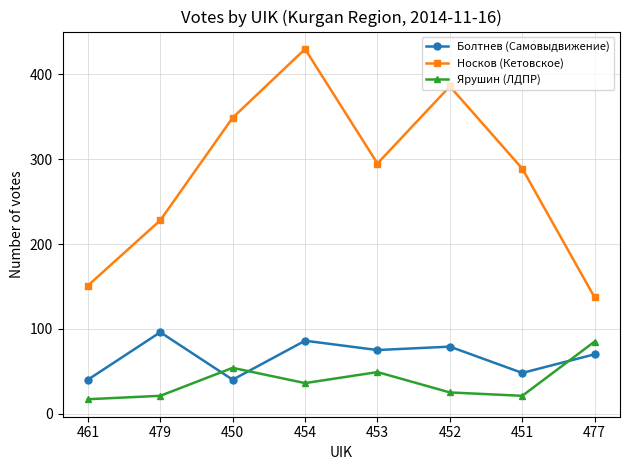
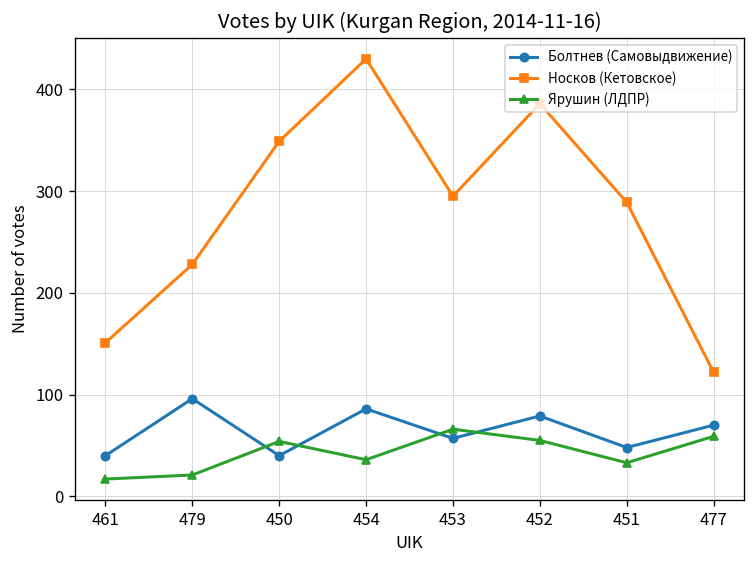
  {
    "Болтнев (Самовыдвижение)": {
      "461": 40,
      "479": 100,
      "450": 40,
      "454": 90,
-     "453": 80,
+     "453": 60,
      "452": 80,
      "451": 50,
      "477": 70
    },
    "Носков (Кетовское)": {
      "461": 150,
      "479": 230,
      "450": 350,
      "454": 430,
      "453": 300,
      "451": 290,
-     "477": 140
+     "477": 120
    },
    "Ярушин (ЛДПР)": {
      "461": 20,
      "479": 20,
      "450": 50,
      "454": 40,
-     "453": 50,
-     "452": 30,
-     "451": 20,
-     "477": 90
+     "453": 70,
+     "452": 60,
+     "451": 30,
+     "477": 60
    }
  }
